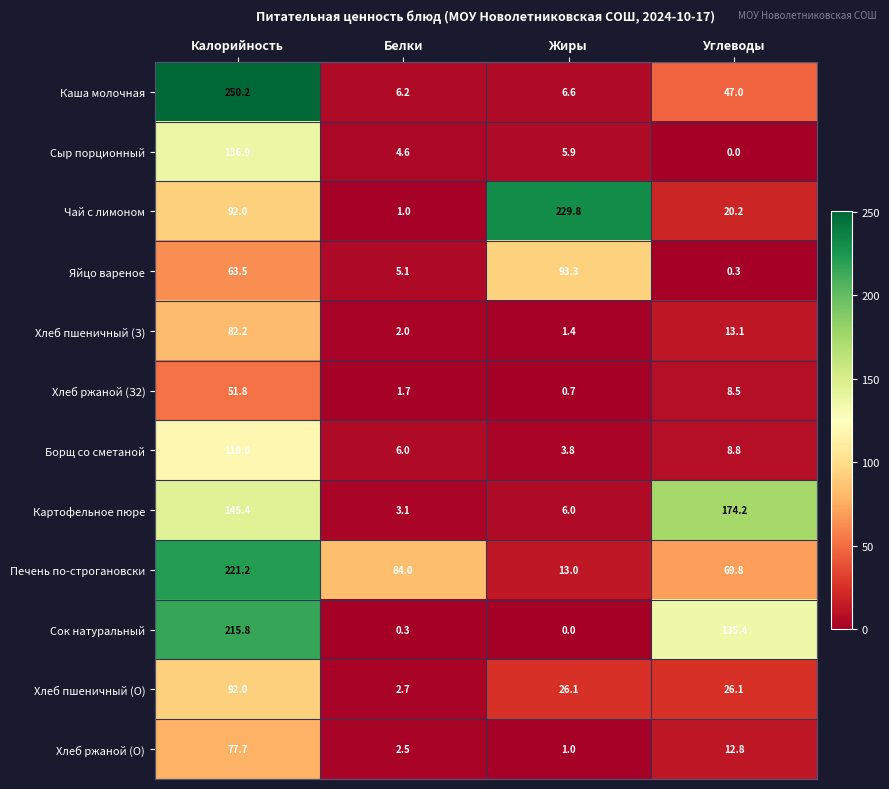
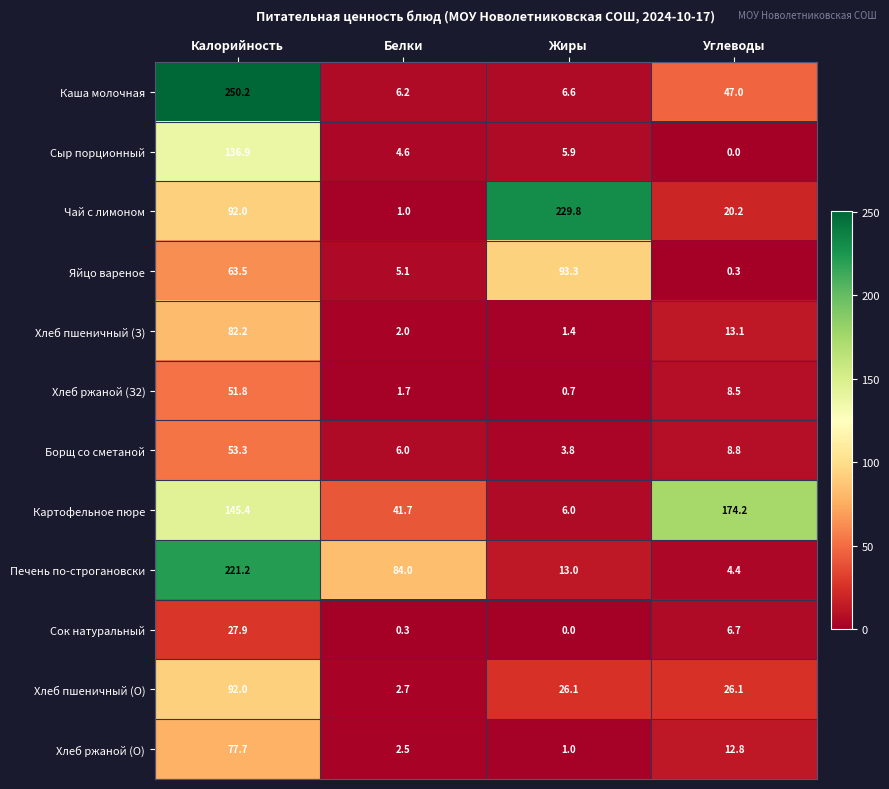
  {
    "Каша молочная": {
      "Калорийность": 250.2,
      "Белки": 6.2,
      "Жиры": 6.6,
      "Углеводы": 47.0
    },
    "Сыр порционный": {
      "Калорийность": 136.9,
      "Белки": 4.6,
      "Жиры": 5.9,
      "Углеводы": 0.0
    },
    "Чай с лимоном": {
      "Калорийность": 92.0,
      "Белки": 1.0,
      "Жиры": 229.8,
      "Углеводы": 20.2
    },
    "Яйцо вареное": {
      "Калорийность": 63.5,
      "Белки": 5.1,
      "Жиры": 93.3,
      "Углеводы": 0.3
    },
    "Хлеб пшеничный (З)": {
      "Калорийность": 82.2,
      "Белки": 2.0,
      "Жиры": 1.4,
      "Углеводы": 13.1
    },
    "Хлеб ржаной (З2)": {
      "Калорийность": 51.8,
      "Белки": 1.7,
      "Жиры": 0.7,
      "Углеводы": 8.5
    },
    "Борщ со сметаной": {
-     "Калорийность": 119.0,
+     "Калорийность": 53.3,
      "Белки": 6.0,
      "Жиры": 3.8,
      "Углеводы": 8.8
    },
    "Картофельное пюре": {
      "Калорийность": 145.4,
-     "Белки": 3.1,
+     "Белки": 41.7,
      "Жиры": 6.0,
      "Углеводы": 174.2
    },
    "Печень по-строгановски": {
      "Калорийность": 221.2,
      "Белки": 84.0,
      "Жиры": 13.0,
-     "Углеводы": 69.8
+     "Углеводы": 4.4
    },
    "Сок натуральный": {
-     "Калорийность": 215.8,
+     "Калорийность": 27.9,
      "Белки": 0.3,
      "Жиры": 0.0,
-     "Углеводы": 135.4
+     "Углеводы": 6.7
    },
    "Хлеб пшеничный (О)": {
      "Калорийность": 92.0,
      "Белки": 2.7,
      "Жиры": 26.1,
      "Углеводы": 26.1
    },
    "Хлеб ржаной (О)": {
      "Калорийность": 77.7,
      "Белки": 2.5,
      "Жиры": 1.0,
      "Углеводы": 12.8
    }
  }
